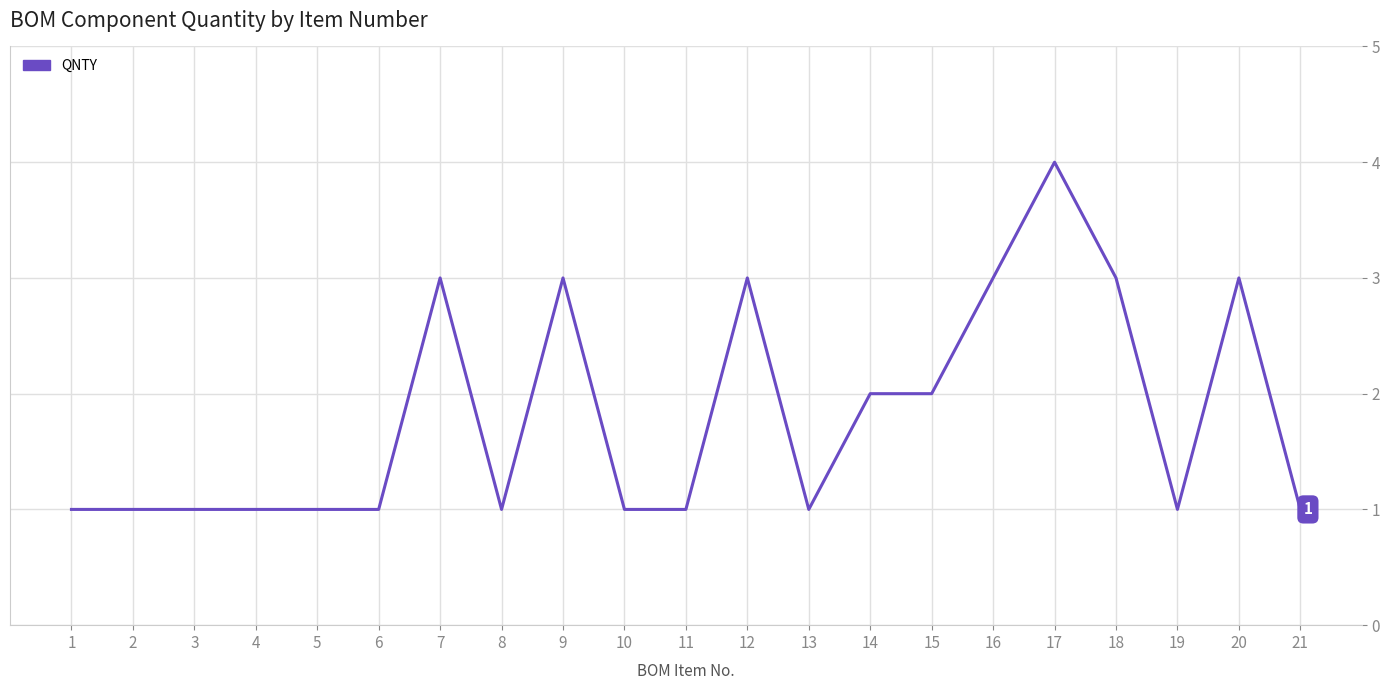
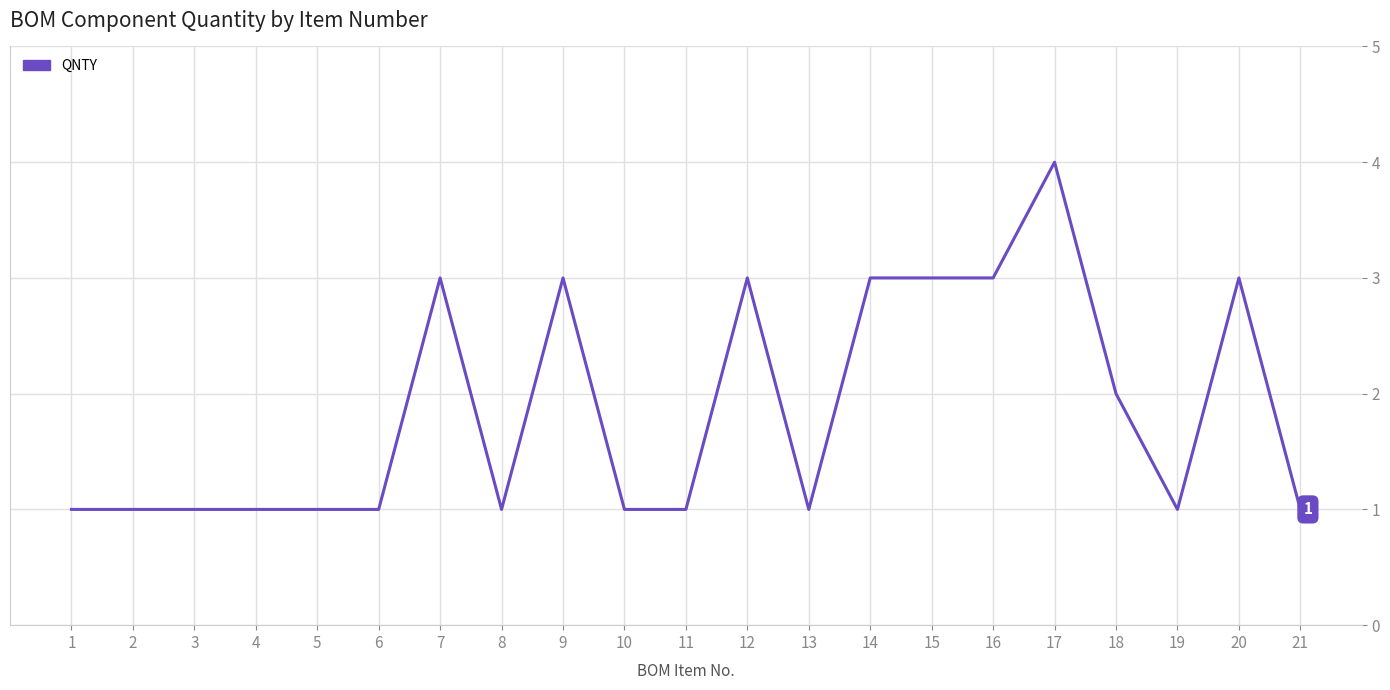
  {
    "1": 1,
    "2": 1,
    "3": 1,
    "4": 1,
    "5": 1,
    "6": 1,
    "7": 3,
    "8": 1,
    "9": 3,
    "10": 1,
    "11": 1,
    "12": 3,
    "13": 1,
-   "14": 2,
-   "15": 2,
+   "14": 3,
+   "15": 3,
    "16": 3,
    "17": 4,
-   "18": 3,
+   "18": 2,
    "19": 1,
    "20": 3
  }
